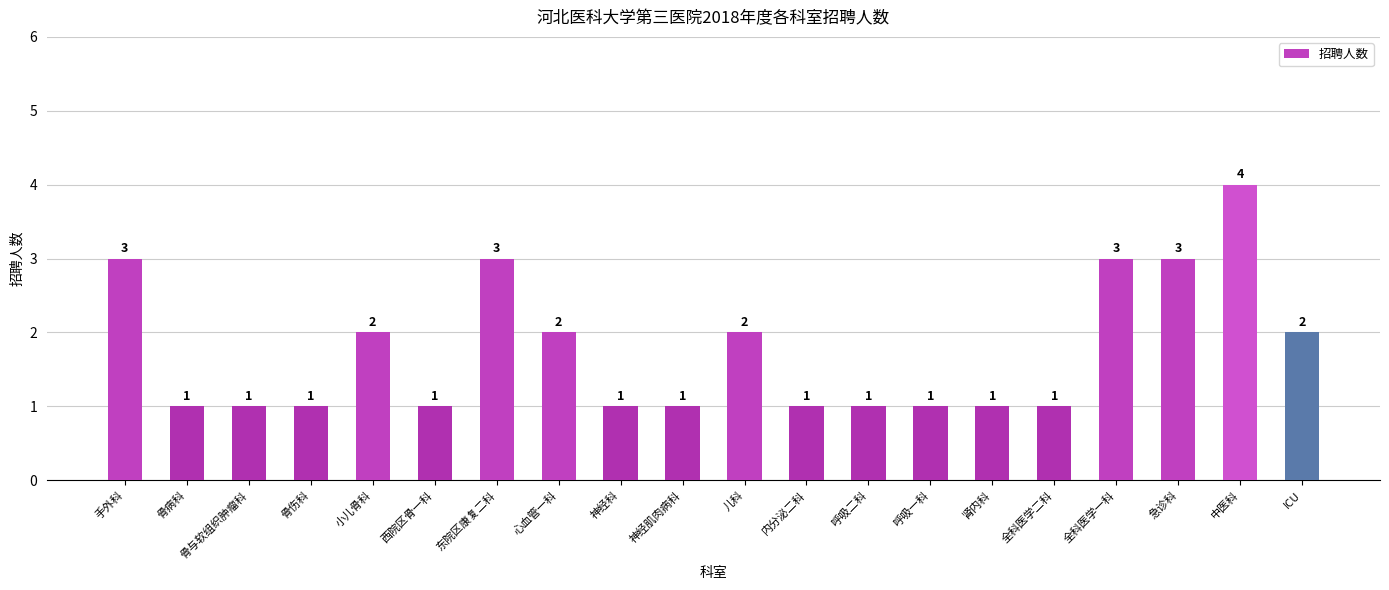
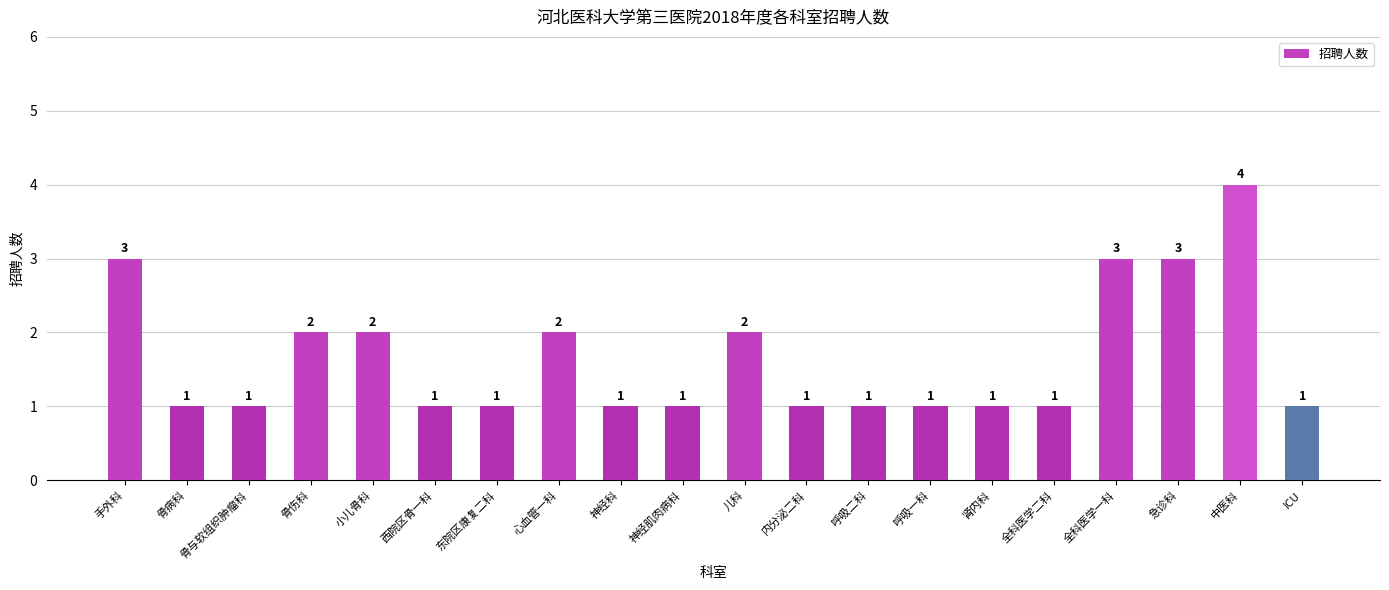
  {
    "手外科": 3,
    "骨病科": 1,
    "骨与软组织肿瘤科": 1,
-   "骨伤科": 1,
+   "骨伤科": 2,
    "小儿骨科": 2,
    "西院区骨一科": 1,
-   "东院区康复二科": 3,
+   "东院区康复二科": 1,
    "心血管一科": 2,
    "神经科": 1,
    "神经肌肉病科": 1,
    "儿科": 2,
    "内分泌二科": 1,
    "呼吸二科": 1,
    "呼吸一科": 1,
    "肾内科": 1,
    "全科医学二科": 1,
    "全科医学一科": 3,
    "急诊科": 3,
    "中医科": 4,
-   "ICU": 2
+   "ICU": 1
  }
